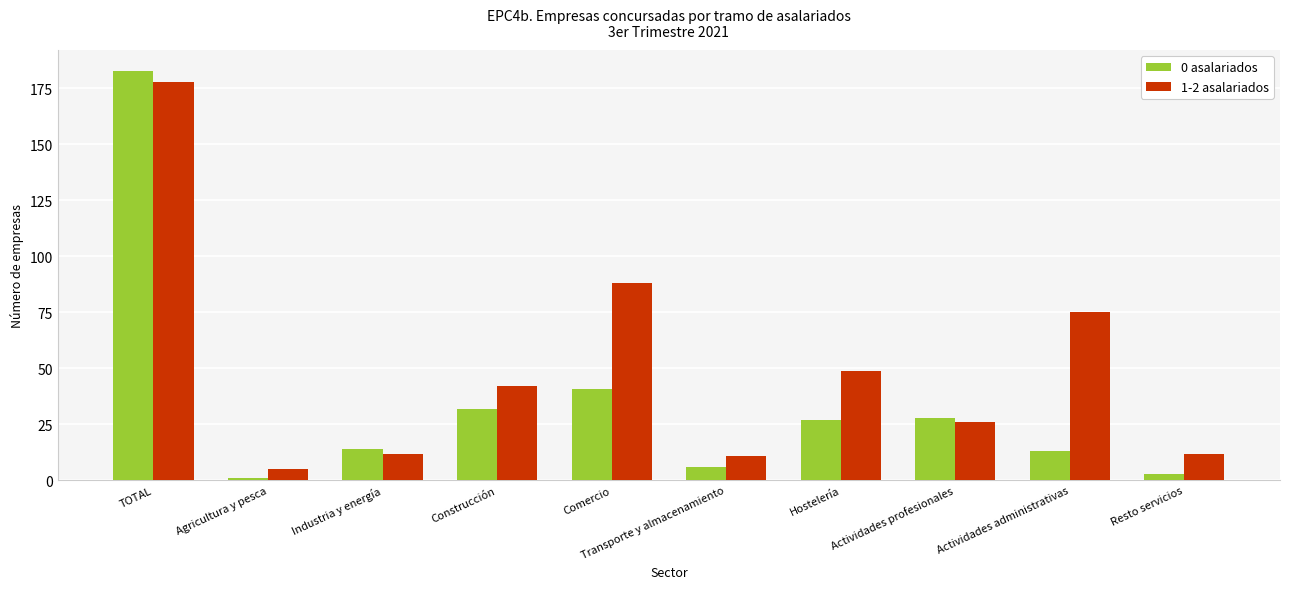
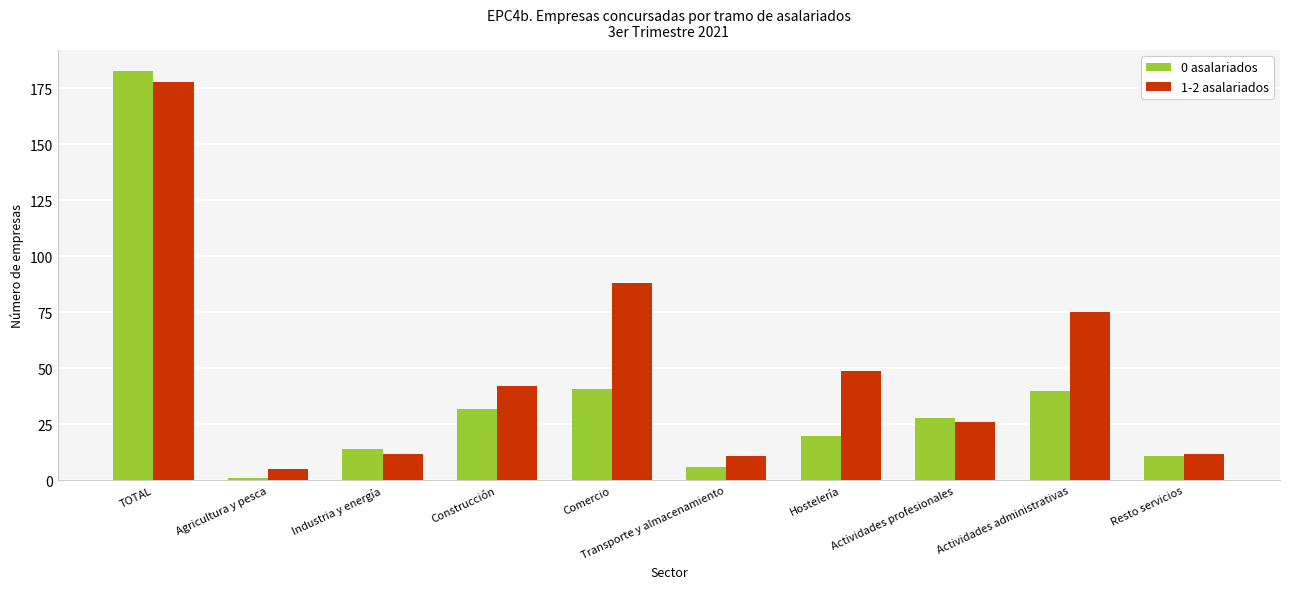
  {
    "0 asalariados": {
      "TOTAL": 183,
      "Industria y energía": 14,
      "Construcción": 32,
      "Comercio": 41,
      "Transporte y almacenamiento": 6,
-     "Hostelería": 27,
+     "Hostelería": 20,
      "Actividades profesionales": 28,
-     "Actividades administrativas": 13,
-     "Resto servicios": 3
+     "Actividades administrativas": 40,
+     "Resto servicios": 11
    },
    "1-2 asalariados": {
      "TOTAL": 178,
      "Agricultura y pesca": 5,
      "Industria y energía": 12,
      "Construcción": 42,
      "Comercio": 88,
      "Transporte y almacenamiento": 11,
      "Hostelería": 49,
      "Actividades profesionales": 26,
      "Actividades administrativas": 75,
      "Resto servicios": 12
    }
  }
